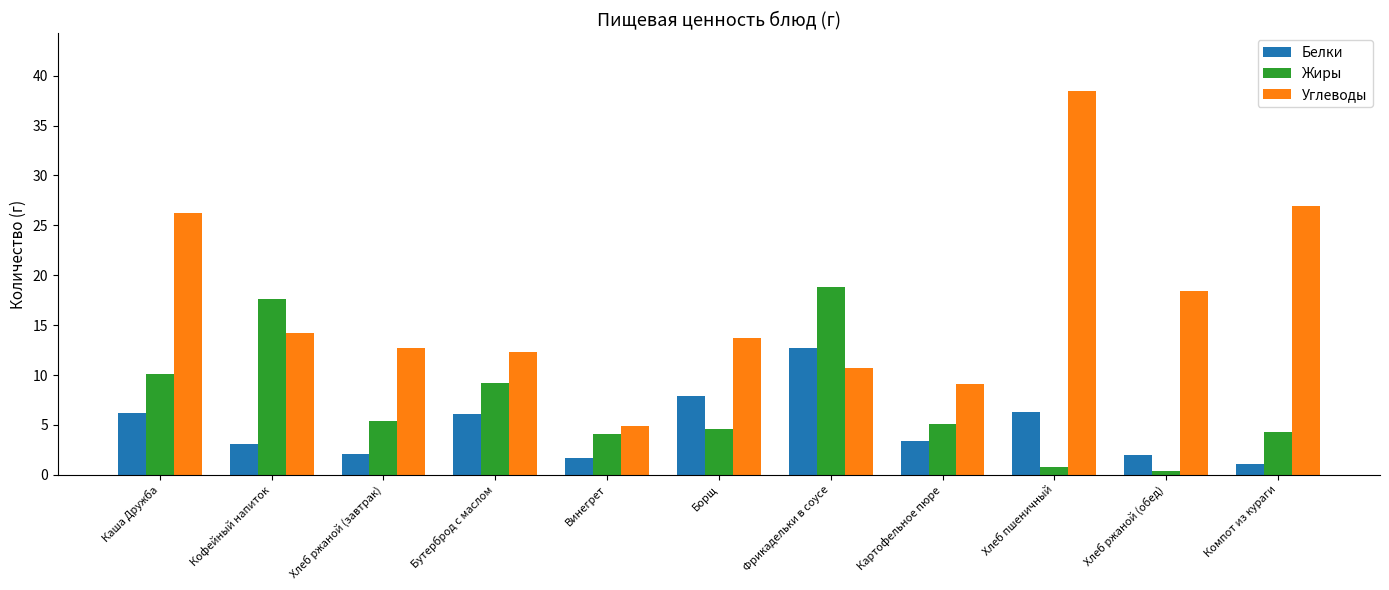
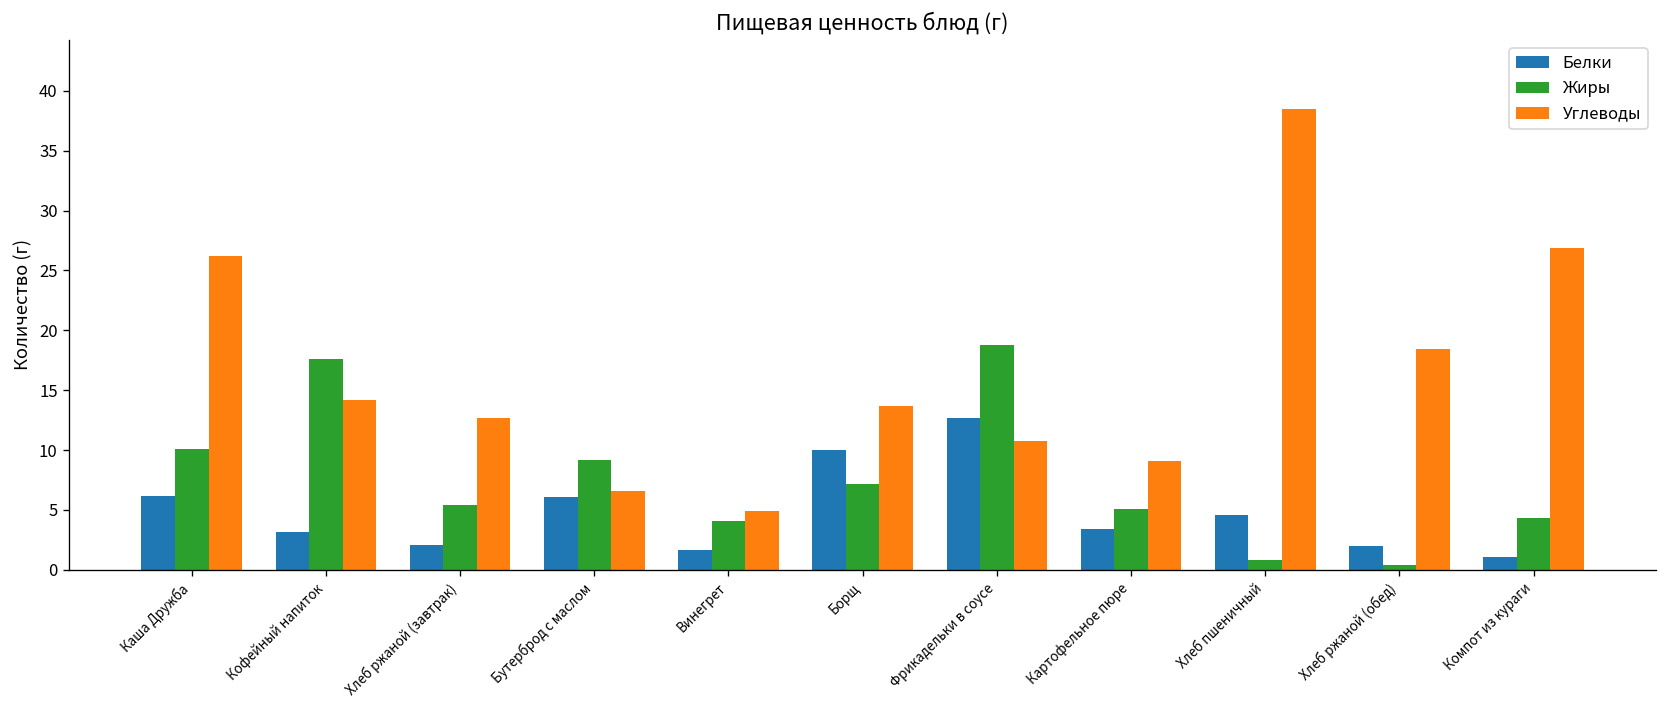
  {
    "Белки": {
      "Каша Дружба": 6,
      "Кофейный напиток": 3,
      "Хлеб ржаной (завтрак)": 2,
      "Бутерброд с маслом": 6,
      "Винегрет": 2,
-     "Борщ": 8,
+     "Борщ": 10,
      "Фрикадельки в соусе": 13,
      "Картофельное пюре": 3,
-     "Хлеб пшеничный": 6,
+     "Хлеб пшеничный": 5,
      "Хлеб ржаной (обед)": 2,
      "Компот из кураги": 1
    },
    "Жиры": {
      "Каша Дружба": 10,
      "Кофейный напиток": 18,
      "Хлеб ржаной (завтрак)": 5,
      "Бутерброд с маслом": 9,
      "Винегрет": 4,
-     "Борщ": 5,
+     "Борщ": 7,
      "Фрикадельки в соусе": 19,
      "Картофельное пюре": 5,
      "Хлеб пшеничный": 1,
      "Хлеб ржаной (обед)": 0,
      "Компот из кураги": 4
    },
    "Углеводы": {
      "Каша Дружба": 26,
      "Кофейный напиток": 14,
      "Хлеб ржаной (завтрак)": 13,
-     "Бутерброд с маслом": 12,
+     "Бутерброд с маслом": 7,
      "Винегрет": 5,
      "Борщ": 14,
      "Фрикадельки в соусе": 11,
      "Картофельное пюре": 9,
      "Хлеб пшеничный": 38,
      "Хлеб ржаной (обед)": 18,
      "Компот из кураги": 27
    }
  }
